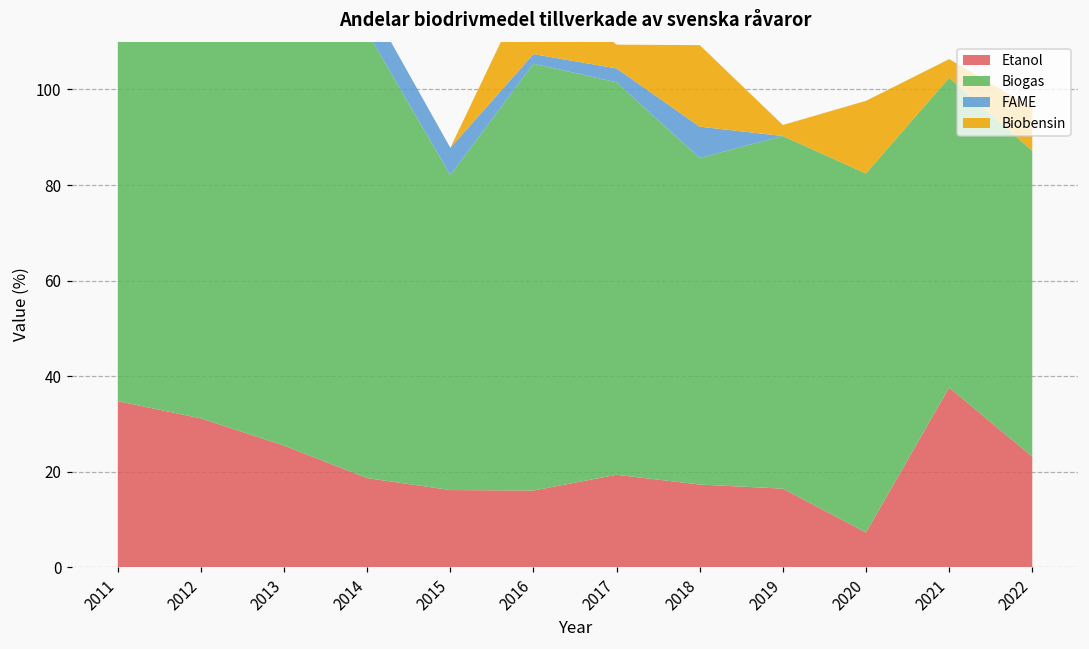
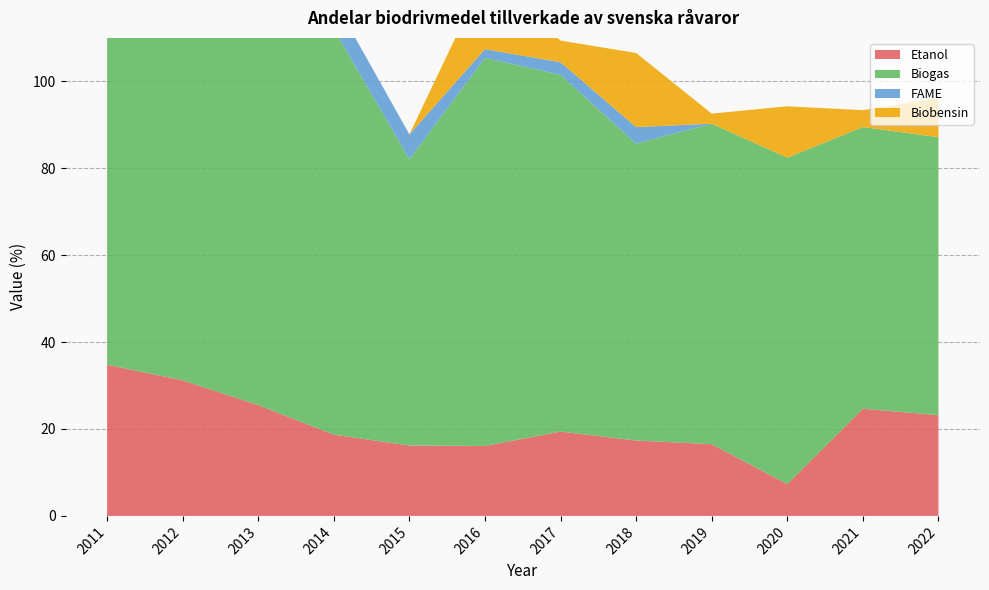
  {
    "Etanol": {
      "2011": 35,
      "2012": 31,
      "2013": 26,
      "2014": 19,
      "2015": 16,
      "2016": 16,
      "2017": 19,
      "2018": 17,
      "2019": 17,
      "2020": 7,
-     "2021": 38,
+     "2021": 25,
      "2022": 23
    },
    "Biogas": {
      "2015": 66,
      "2016": 89,
      "2017": 82,
      "2018": 68
    },
    "FAME": {
      "2016": 2,
      "2017": 3,
-     "2018": 7
+     "2018": 4
    },
    "Biobensin": {
      "2017": 5,
      "2018": 17,
      "2019": 2,
-     "2020": 15,
+     "2020": 12,
      "2021": 4
    }
  }
